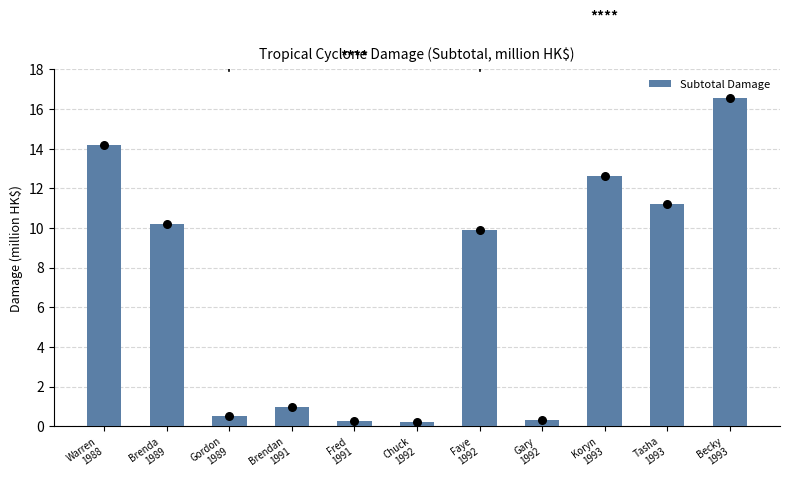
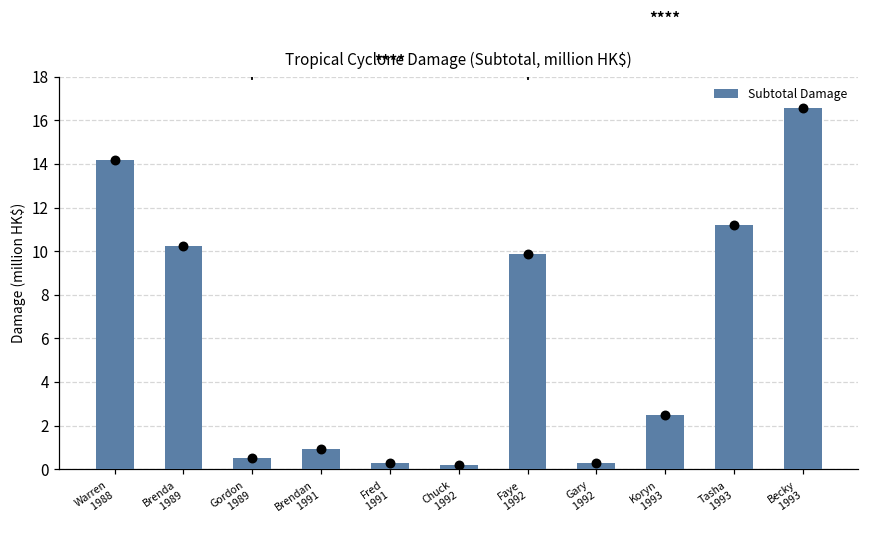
  {
    "Subtotal Damage": {
      "Warren 1988": 14.2,
      "Brenda 1989": 10.2,
      "Gordon 1989": 0.5,
      "Brendan 1991": 0.9,
      "Fred 1991": 0.3,
      "Chuck 1992": 0.2,
      "Faye 1992": 9.9,
      "Gary 1992": 0.3,
-     "Koryn 1993": 12.6,
+     "Koryn 1993": 2.5,
      "Tasha 1993": 11.2,
      "Becky 1993": 16.6
    }
  }
